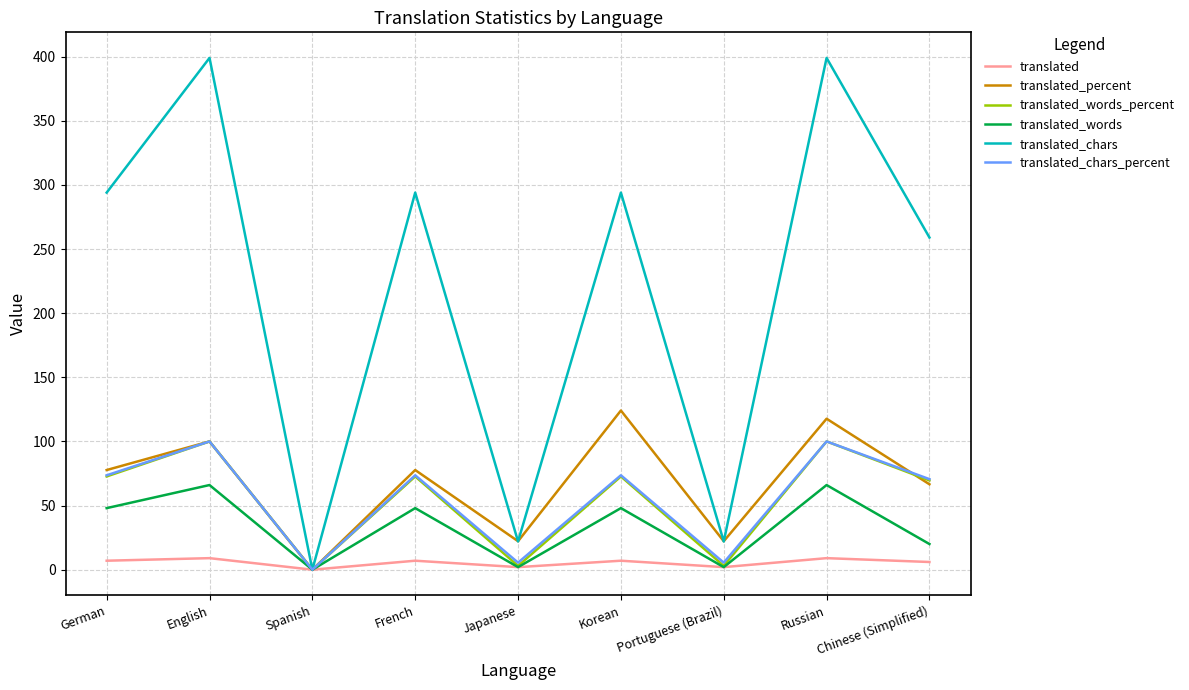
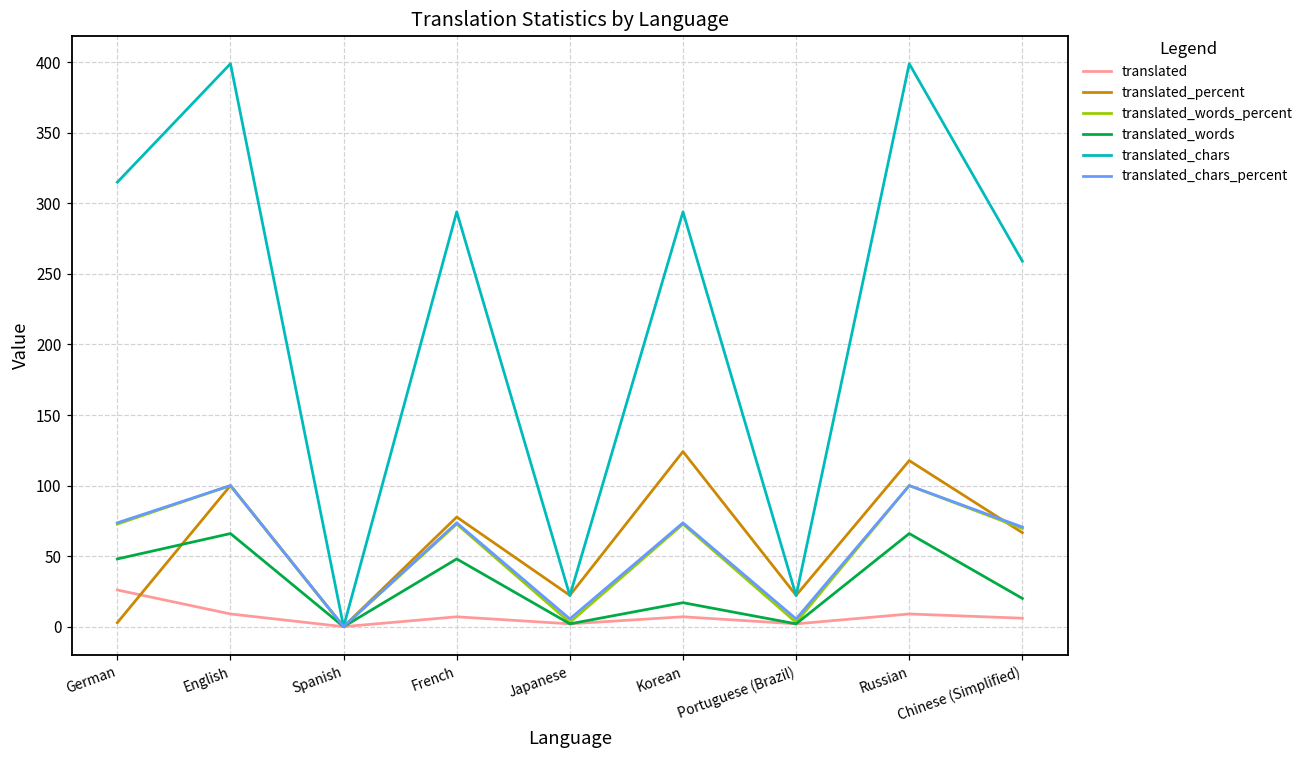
  {
    "translated": {
-     "German": 7,
+     "German": 26,
      "English": 9,
      "French": 7,
      "Korean": 7,
      "Russian": 9,
      "Chinese (Simplified)": 6
    },
    "translated_percent": {
-     "German": 78,
+     "German": 3,
      "French": 78,
      "Korean": 124,
      "Russian": 118,
      "Chinese (Simplified)": 67
    },
    "translated_words": {
      "German": 48,
      "English": 66,
      "French": 48,
-     "Korean": 48,
+     "Korean": 17,
      "Russian": 66,
      "Chinese (Simplified)": 20
    },
    "translated_chars": {
-     "German": 294,
+     "German": 315,
      "English": 399,
      "French": 294,
      "Korean": 294,
      "Russian": 399,
      "Chinese (Simplified)": 259
    },
    "translated_chars_percent": {
      "Japanese": 6,
      "Portuguese (Brazil)": 6
    }
  }
